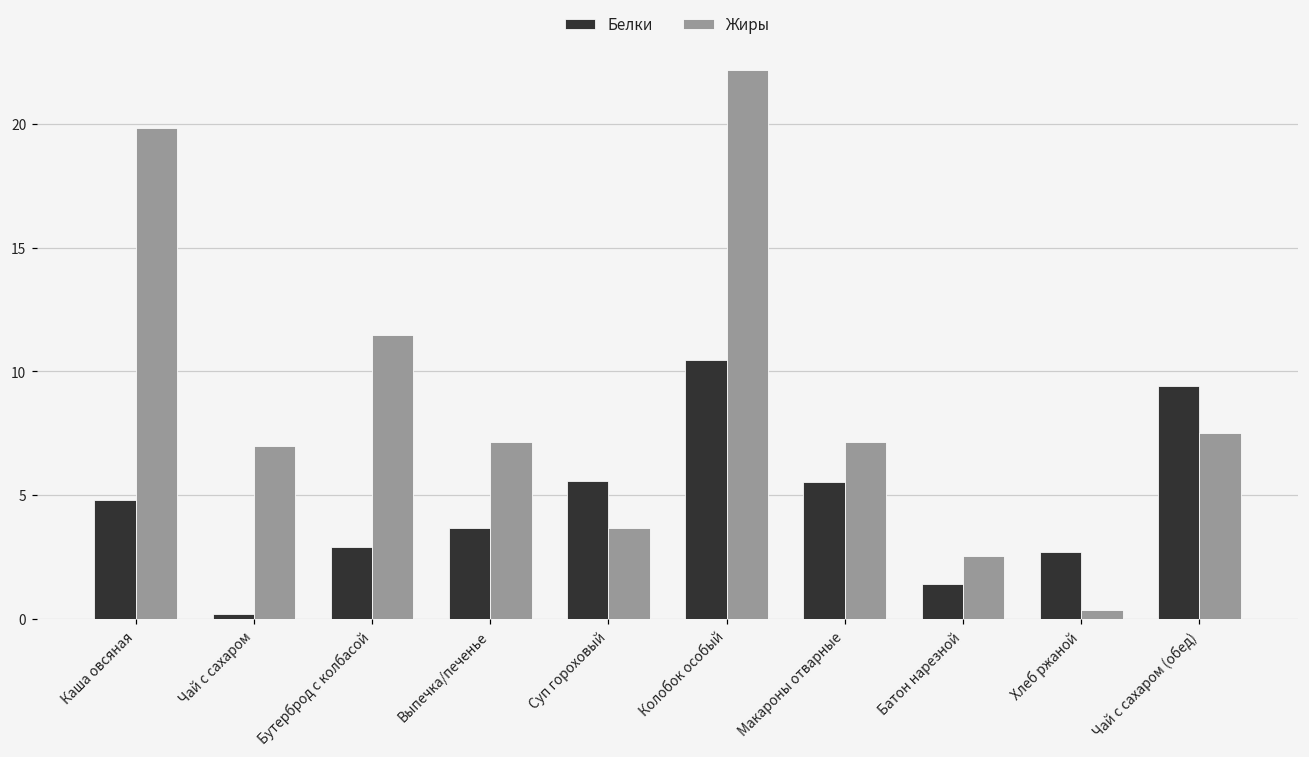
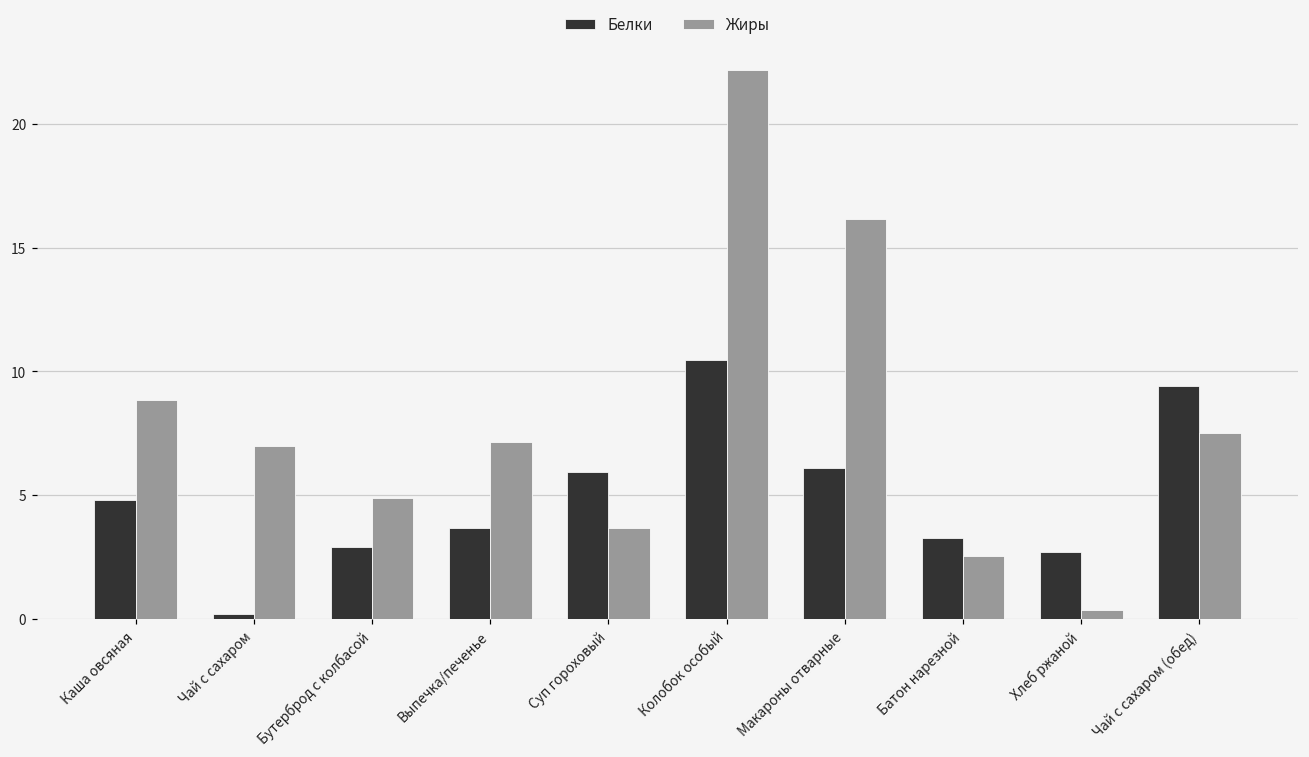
  {
    "Белки": {
      "Каша овсяная": 4.8,
      "Чай с сахаром": 0.2,
      "Бутерброд с колбасой": 2.9,
      "Выпечка/печенье": 3.7,
-     "Суп гороховый": 5.6,
+     "Суп гороховый": 5.9,
      "Колобок особый": 10.5,
-     "Макароны отварные": 5.5,
-     "Батон нарезной": 1.4,
+     "Макароны отварные": 6.1,
+     "Батон нарезной": 3.3,
      "Хлеб ржаной": 2.7,
      "Чай с сахаром (обед)": 9.4
    },
    "Жиры": {
-     "Каша овсяная": 19.8,
+     "Каша овсяная": 8.8,
      "Чай с сахаром": 7.0,
-     "Бутерброд с колбасой": 11.5,
+     "Бутерброд с колбасой": 4.9,
      "Выпечка/печенье": 7.2,
      "Суп гороховый": 3.7,
      "Колобок особый": 22.2,
-     "Макароны отварные": 7.2,
+     "Макароны отварные": 16.2,
      "Батон нарезной": 2.6,
      "Хлеб ржаной": 0.4,
      "Чай с сахаром (обед)": 7.5
    }
  }
